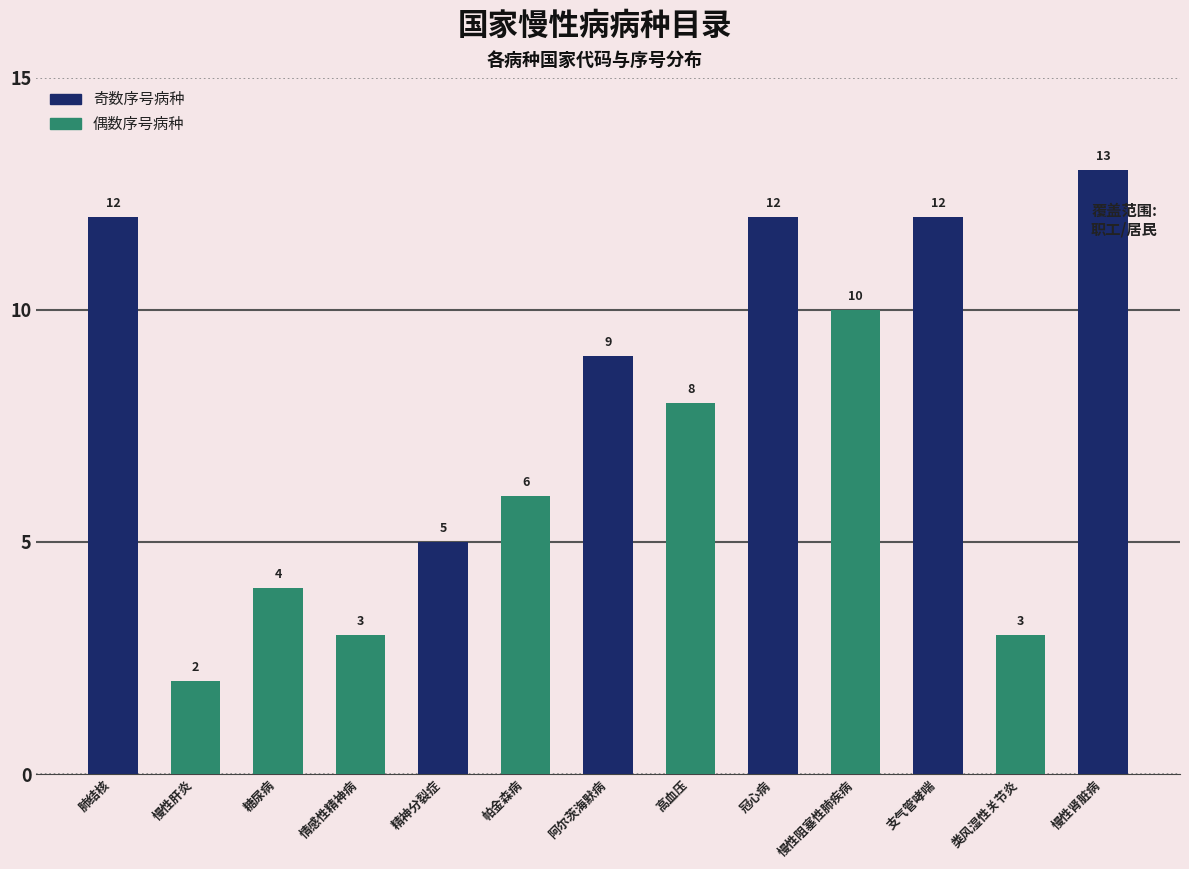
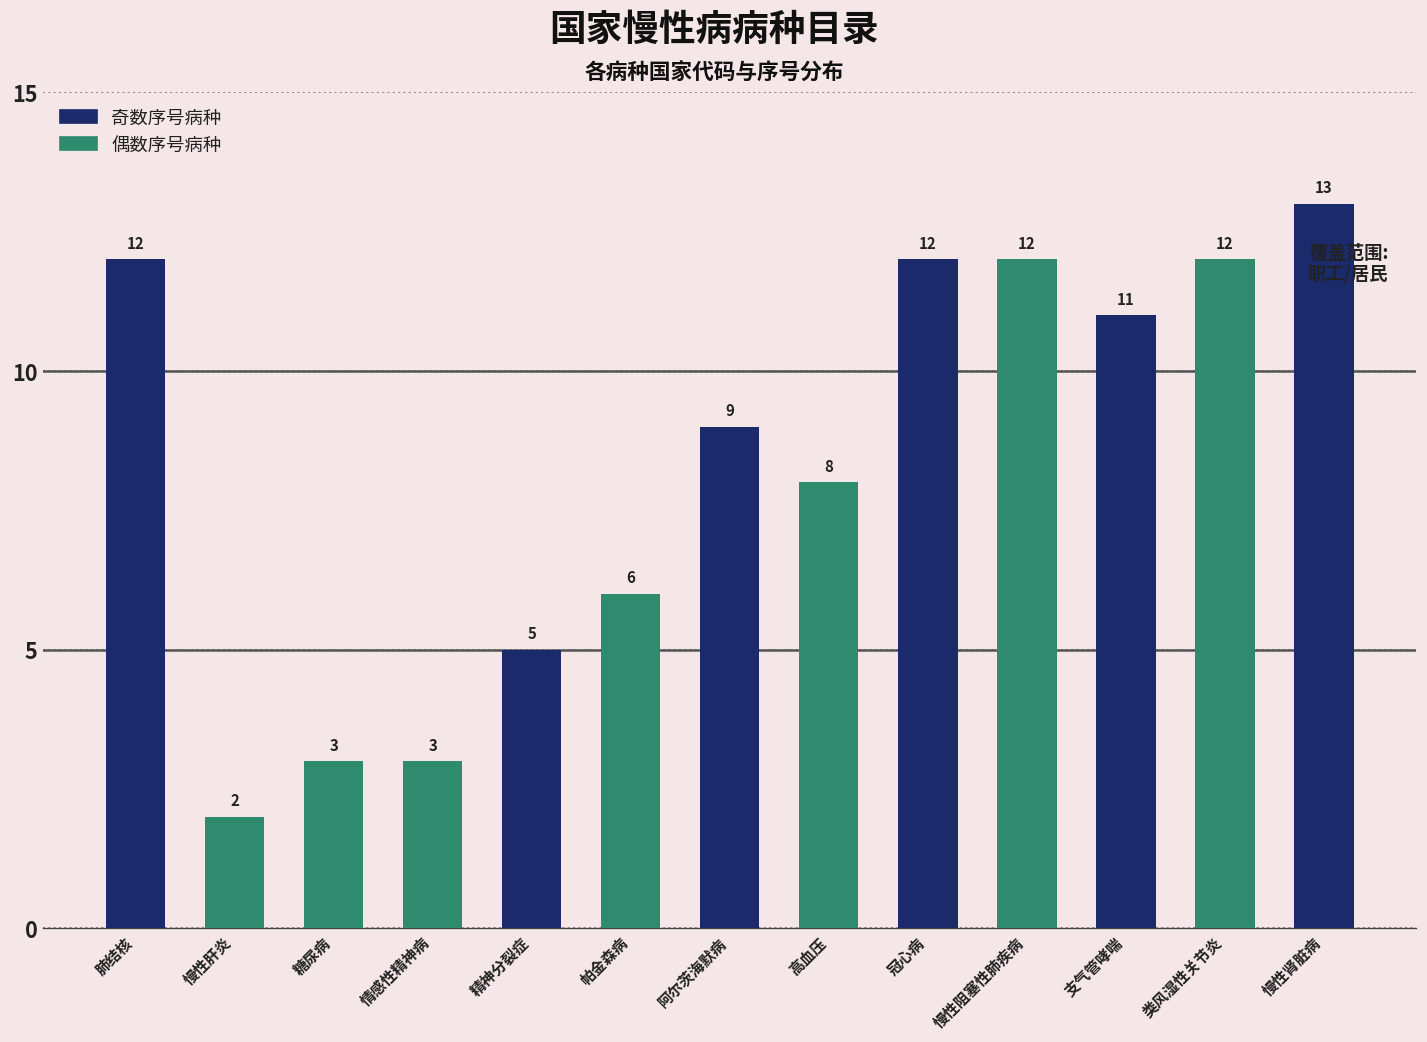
  {
    "肺结核": 12,
    "慢性肝炎": 2,
-   "糖尿病": 4,
+   "糖尿病": 3,
    "情感性精神病": 3,
    "精神分裂症": 5,
    "帕金森病": 6,
    "阿尔茨海默病": 9,
    "高血压": 8,
    "冠心病": 12,
-   "慢性阻塞性肺疾病": 10,
-   "支气管哮喘": 12,
-   "类风湿性关节炎": 3,
+   "慢性阻塞性肺疾病": 12,
+   "支气管哮喘": 11,
+   "类风湿性关节炎": 12,
    "慢性肾脏病": 13
  }
